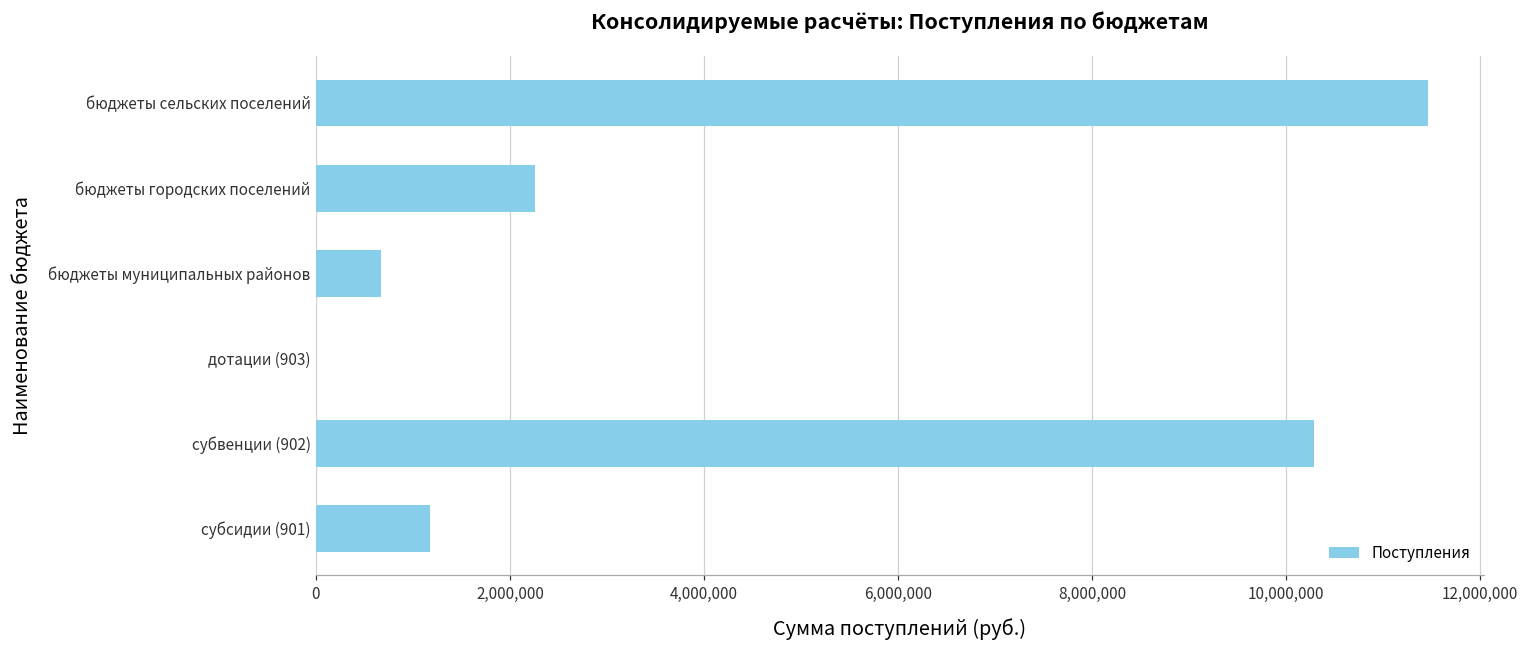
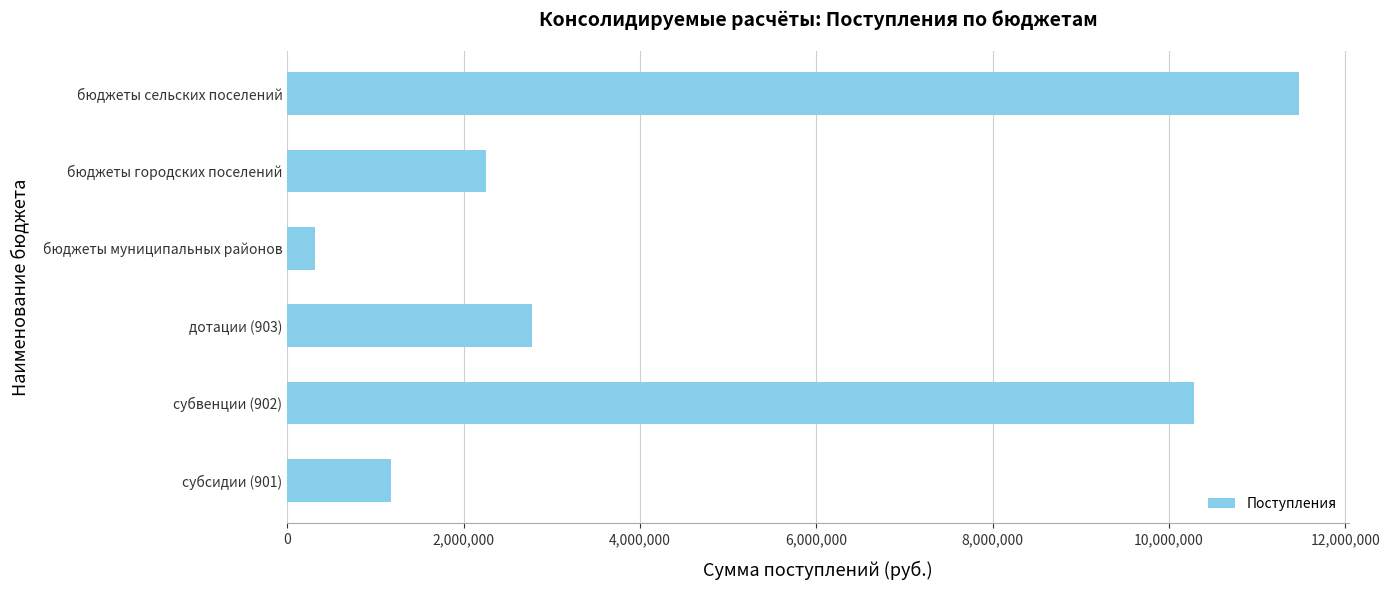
  {
    "бюджеты сельских поселений": "11,500,000",
    "бюджеты городских поселений": "2,300,000",
-   "бюджеты муниципальных районов": "700,000",
-   "дотации (903)": "0",
+   "бюджеты муниципальных районов": "300,000",
+   "дотации (903)": "2,800,000",
    "субвенции (902)": "10,300,000",
    "субсидии (901)": "1,200,000"
  }
